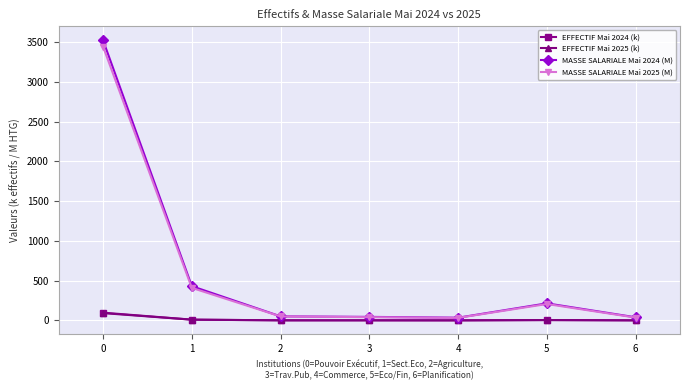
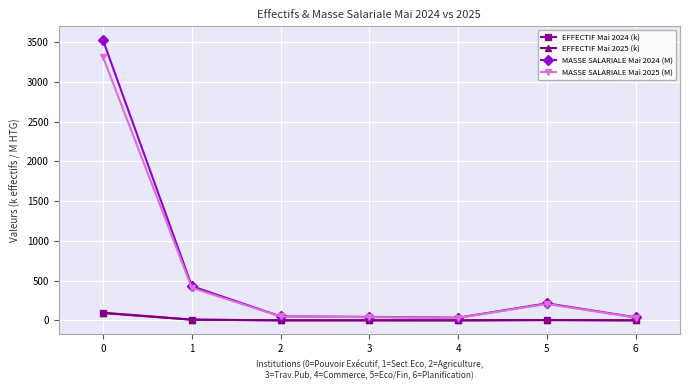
  {
    "EFFECTIF Mai 2025 (k)": {
      "0": 100,
      "1": 0,
      "2": 0,
      "3": 0,
      "5": 0,
      "6": 0
    },
    "MASSE SALARIALE Mai 2024 (M)": {
      "0": 3500
    },
    "MASSE SALARIALE Mai 2025 (M)": {
-     "0": 3400
+     "0": 3300
    }
  }
